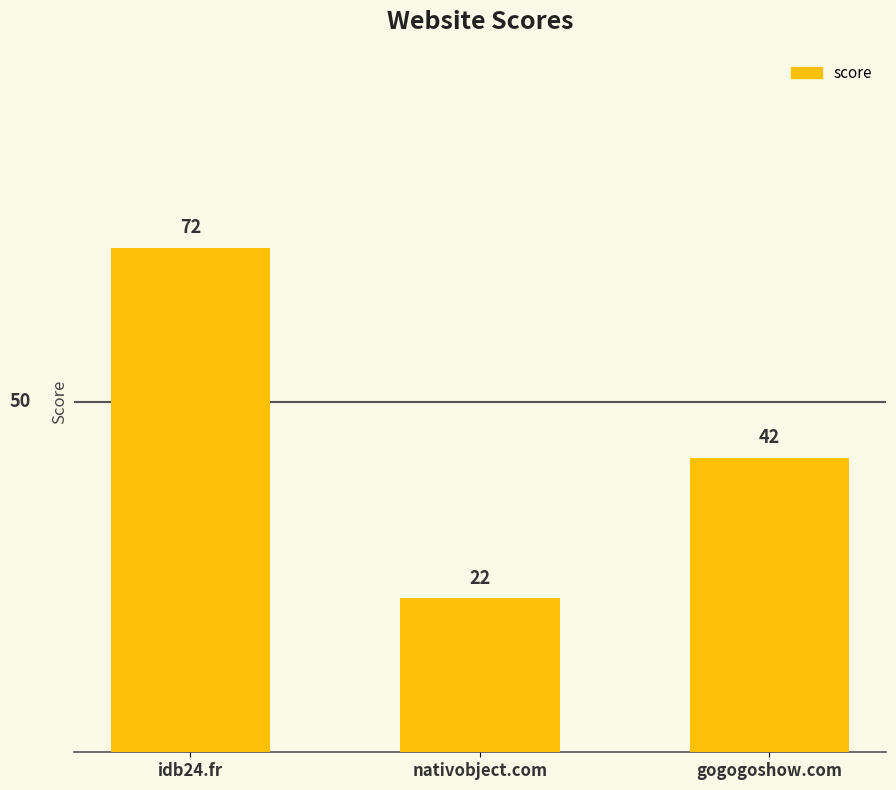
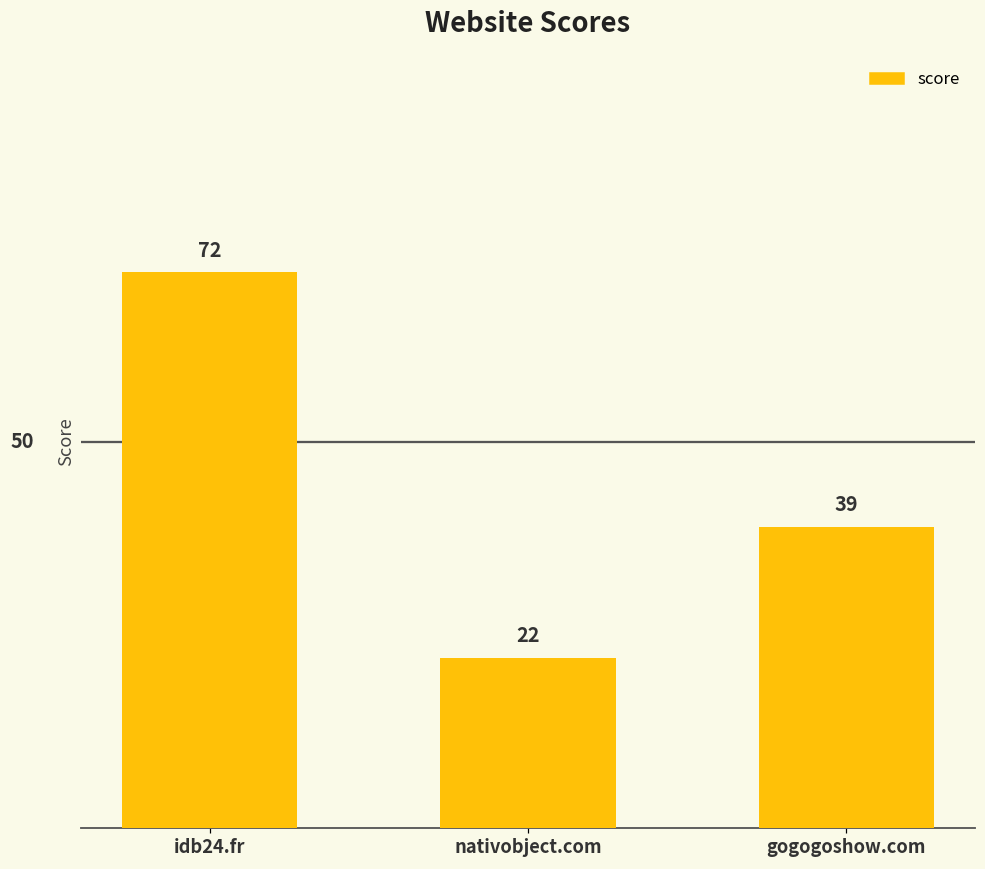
  {
    "idb24.fr": 72,
    "nativobject.com": 22,
-   "gogogoshow.com": 42
+   "gogogoshow.com": 39
  }
